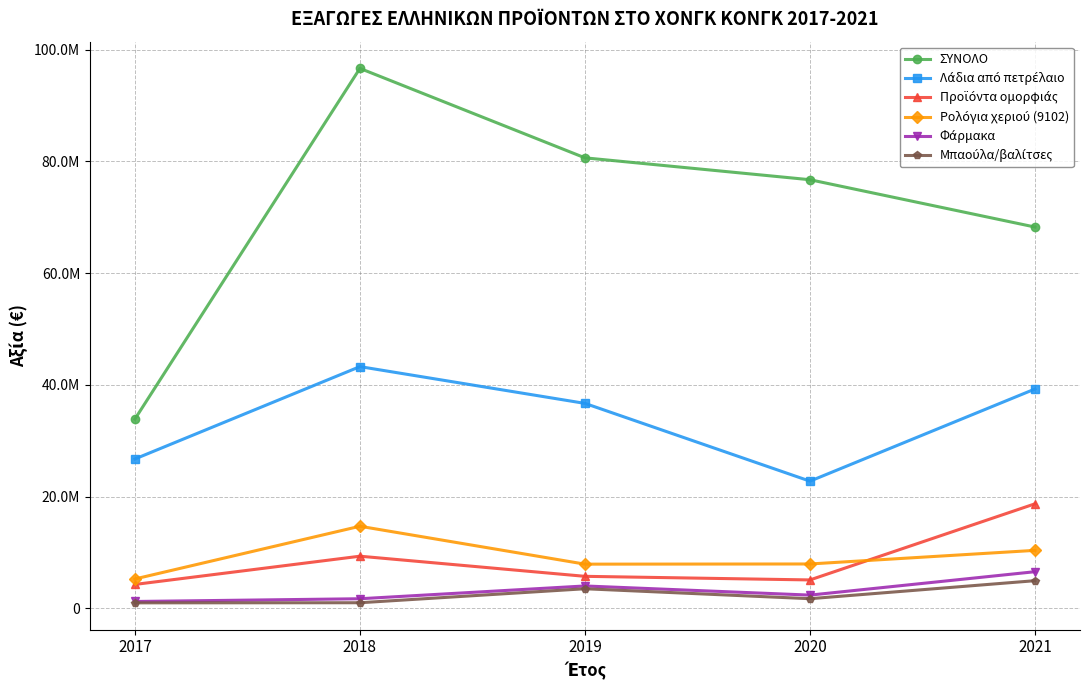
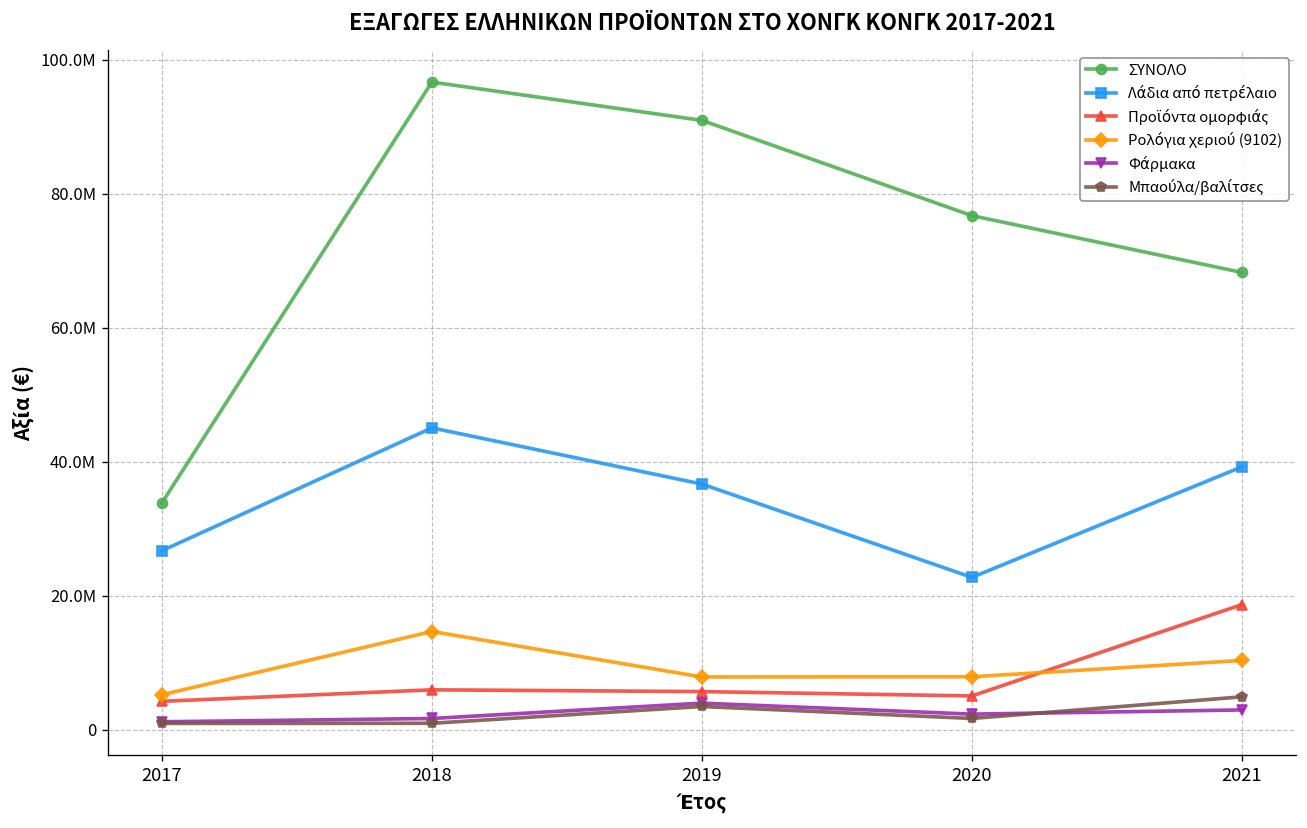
  {
    "ΣΥΝΟΛΟ": {
      "2017": 34000000,
      "2018": 97000000,
-     "2019": 81000000,
+     "2019": 91000000,
      "2020": 77000000,
      "2021": 68000000
    },
    "Λάδια από πετρέλαιο": {
      "2017": 27000000,
-     "2018": 43000000,
+     "2018": 45000000,
      "2019": 37000000,
      "2020": 23000000,
      "2021": 39000000
    },
    "Προϊόντα ομορφιάς": {
      "2017": 4000000,
-     "2018": 9000000,
+     "2018": 6000000,
      "2019": 6000000,
      "2020": 5000000,
      "2021": 19000000
    },
    "Ρολόγια χεριού (9102)": {
      "2017": 5000000,
      "2018": 15000000,
      "2019": 8000000,
      "2020": 8000000,
      "2021": 10000000
    },
    "Φάρμακα": {
      "2018": 2000000,
      "2019": 4000000,
      "2020": 2000000,
-     "2021": 7000000
+     "2021": 3000000
    },
    "Μπαούλα/βαλίτσες": {
      "2018": 1000000,
      "2019": 3000000,
      "2020": 2000000,
      "2021": 5000000
    }
  }
